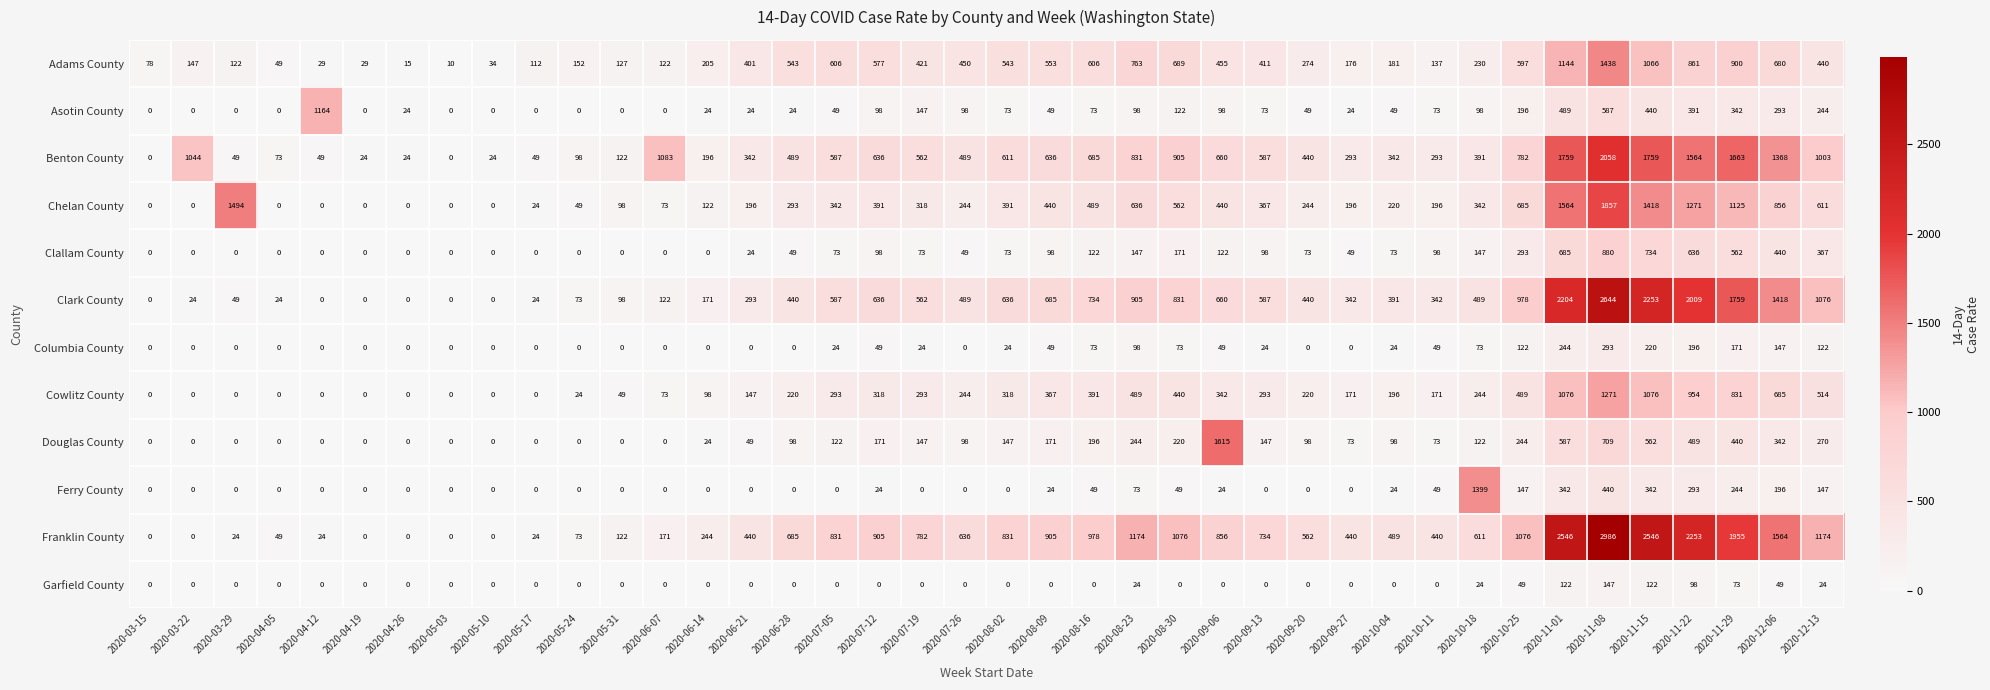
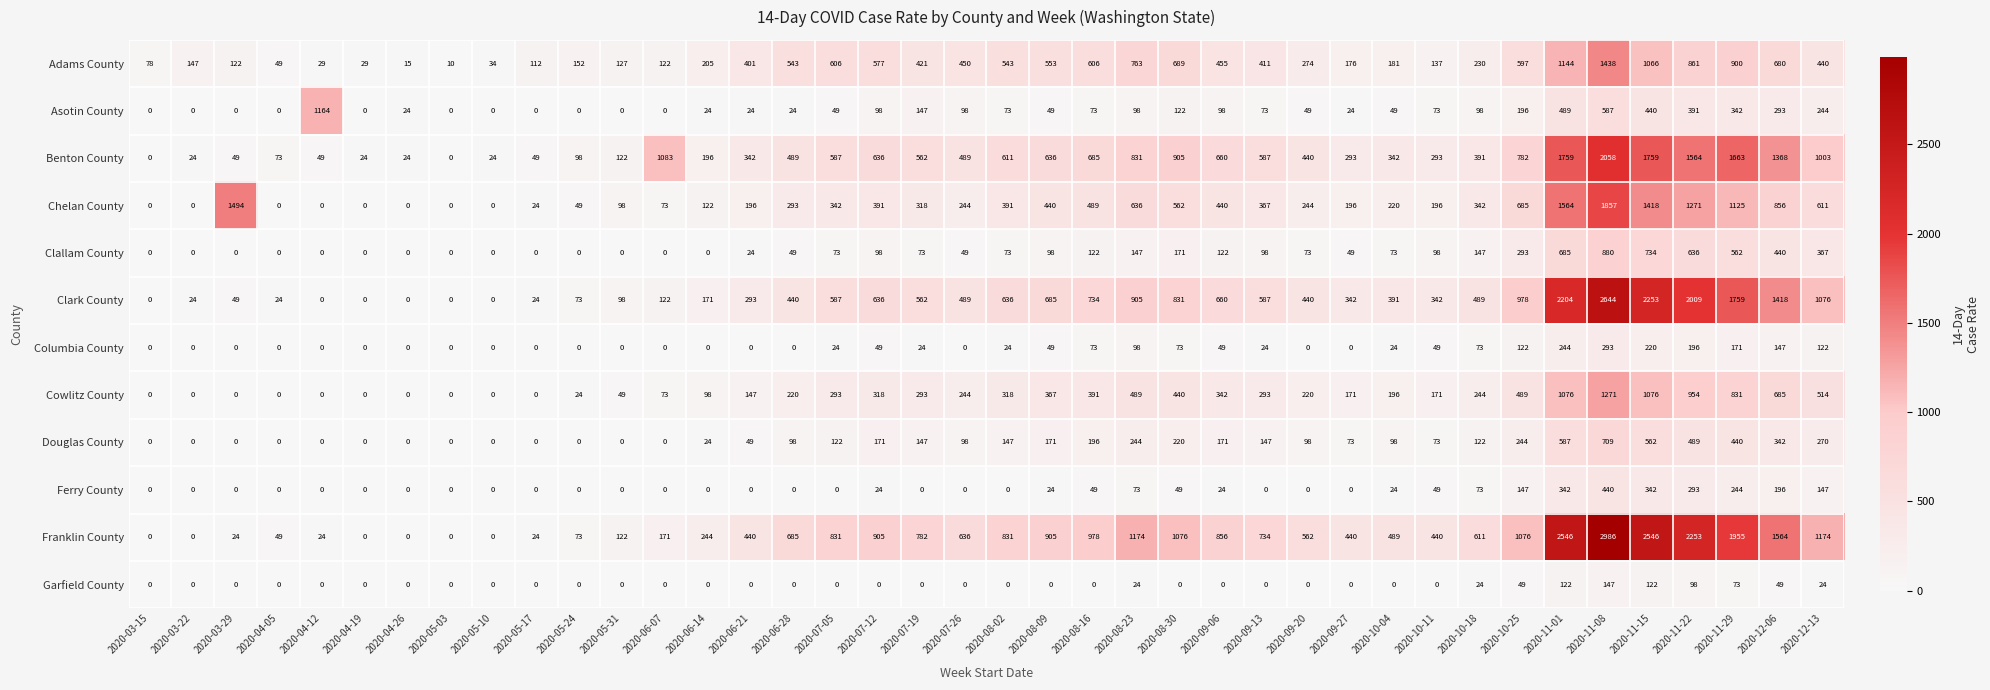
  {
    "Benton County": {
      "2020-03-15": 0,
-     "2020-03-22": 1044,
+     "2020-03-22": 24,
      "2020-03-29": 49,
      "2020-04-05": 73,
      "2020-04-12": 49,
      "2020-04-19": 24,
      "2020-04-26": 24,
      "2020-05-03": 0,
      "2020-05-10": 24,
      "2020-05-17": 49,
      "2020-05-24": 98,
      "2020-05-31": 122,
      "2020-06-07": 1083,
      "2020-06-14": 196,
      "2020-06-21": 342,
      "2020-06-28": 489,
      "2020-07-05": 587,
      "2020-07-12": 636,
      "2020-07-19": 562,
      "2020-07-26": 489,
      "2020-08-02": 611,
      "2020-08-09": 636,
      "2020-08-16": 685,
      "2020-08-23": 831,
      "2020-08-30": 905,
      "2020-09-06": 660,
      "2020-09-13": 587,
      "2020-09-20": 440,
      "2020-09-27": 293,
      "2020-10-04": 342,
      "2020-10-11": 293,
      "2020-10-18": 391,
      "2020-10-25": 782,
      "2020-11-01": 1759,
      "2020-11-08": 2058,
      "2020-11-15": 1759,
      "2020-11-22": 1564,
      "2020-11-29": 1663,
      "2020-12-06": 1368,
      "2020-12-13": 1003
    },
    "Douglas County": {
      "2020-03-15": 0,
      "2020-03-22": 0,
      "2020-03-29": 0,
      "2020-04-05": 0,
      "2020-04-12": 0,
      "2020-04-19": 0,
      "2020-04-26": 0,
      "2020-05-03": 0,
      "2020-05-10": 0,
      "2020-05-17": 0,
      "2020-05-24": 0,
      "2020-05-31": 0,
      "2020-06-07": 0,
      "2020-06-14": 24,
      "2020-06-21": 49,
      "2020-06-28": 98,
      "2020-07-05": 122,
      "2020-07-12": 171,
      "2020-07-19": 147,
      "2020-07-26": 98,
      "2020-08-02": 147,
      "2020-08-09": 171,
      "2020-08-16": 196,
      "2020-08-23": 244,
      "2020-08-30": 220,
-     "2020-09-06": 1615,
+     "2020-09-06": 171,
      "2020-09-13": 147,
      "2020-09-20": 98,
      "2020-09-27": 73,
      "2020-10-04": 98,
      "2020-10-11": 73,
      "2020-10-18": 122,
      "2020-10-25": 244,
      "2020-11-01": 587,
      "2020-11-08": 709,
      "2020-11-15": 562,
      "2020-11-22": 489,
      "2020-11-29": 440,
      "2020-12-06": 342,
      "2020-12-13": 270
    },
    "Ferry County": {
      "2020-03-15": 0,
      "2020-03-22": 0,
      "2020-03-29": 0,
      "2020-04-05": 0,
      "2020-04-12": 0,
      "2020-04-19": 0,
      "2020-04-26": 0,
      "2020-05-03": 0,
      "2020-05-10": 0,
      "2020-05-17": 0,
      "2020-05-24": 0,
      "2020-05-31": 0,
      "2020-06-07": 0,
      "2020-06-14": 0,
      "2020-06-21": 0,
      "2020-06-28": 0,
      "2020-07-05": 0,
      "2020-07-12": 24,
      "2020-07-19": 0,
      "2020-07-26": 0,
      "2020-08-02": 0,
      "2020-08-09": 24,
      "2020-08-16": 49,
      "2020-08-23": 73,
      "2020-08-30": 49,
      "2020-09-06": 24,
      "2020-09-13": 0,
      "2020-09-20": 0,
      "2020-09-27": 0,
      "2020-10-04": 24,
      "2020-10-11": 49,
-     "2020-10-18": 1399,
+     "2020-10-18": 73,
      "2020-10-25": 147,
      "2020-11-01": 342,
      "2020-11-08": 440,
      "2020-11-15": 342,
      "2020-11-22": 293,
      "2020-11-29": 244,
      "2020-12-06": 196,
      "2020-12-13": 147
    }
  }
